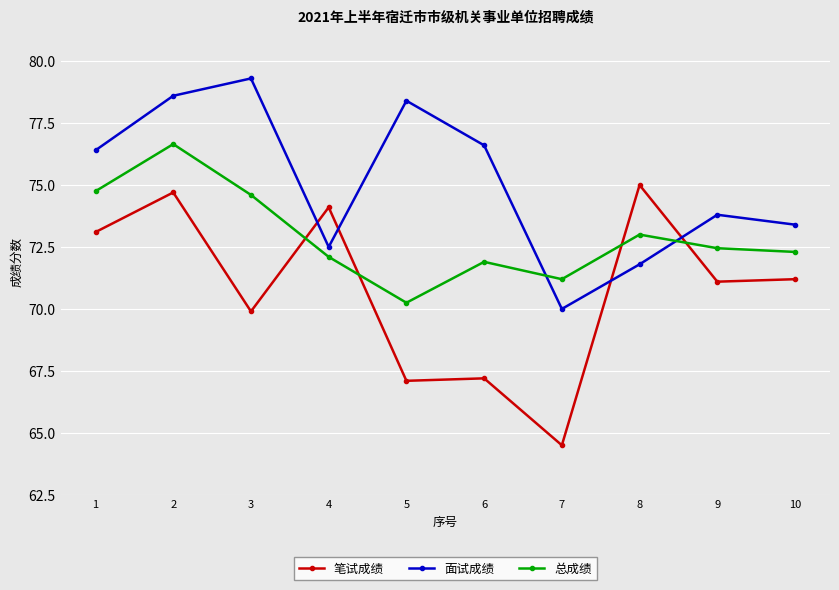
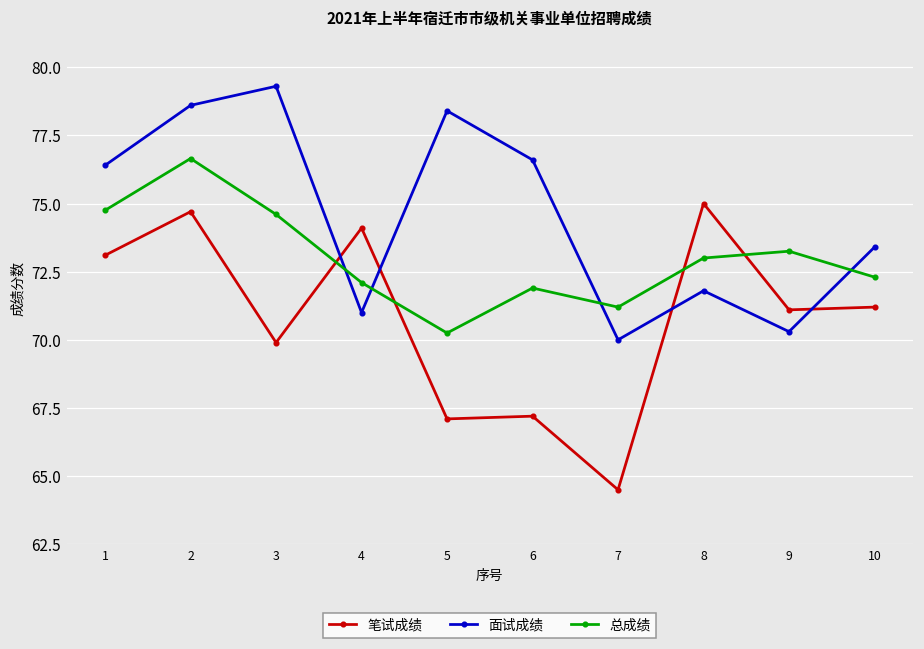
  {
    "笔试成绩": {
      "1": 73.1,
      "2": 74.7,
      "3": 69.9,
      "4": 74.1,
      "5": 67.1,
      "6": 67.2,
      "7": 64.5,
      "8": 75.0,
      "9": 71.1,
      "10": 71.2
    },
    "面试成绩": {
      "1": 76.4,
      "2": 78.6,
      "3": 79.3,
-     "4": 72.5,
+     "4": 71.0,
      "5": 78.4,
      "6": 76.6,
      "7": 70.0,
      "8": 71.8,
-     "9": 73.8,
+     "9": 70.3,
      "10": 73.4
    },
    "总成绩": {
      "1": 74.8,
      "2": 76.7,
      "3": 74.6,
      "4": 72.1,
      "5": 70.3,
      "6": 71.9,
      "7": 71.2,
      "8": 73.0,
-     "9": 72.5,
+     "9": 73.3,
      "10": 72.3
    }
  }
